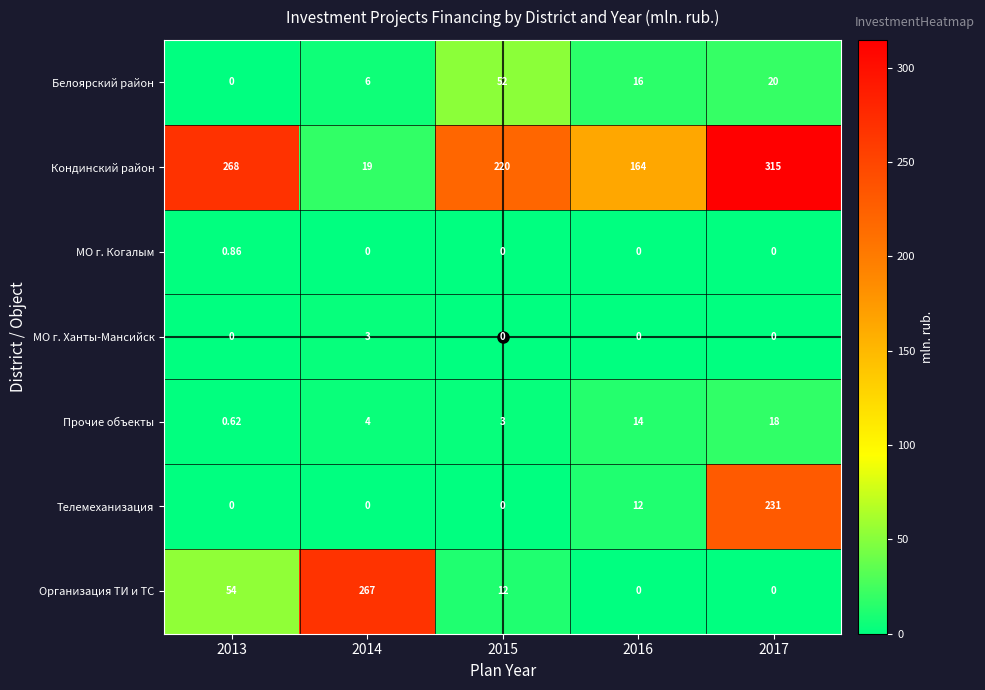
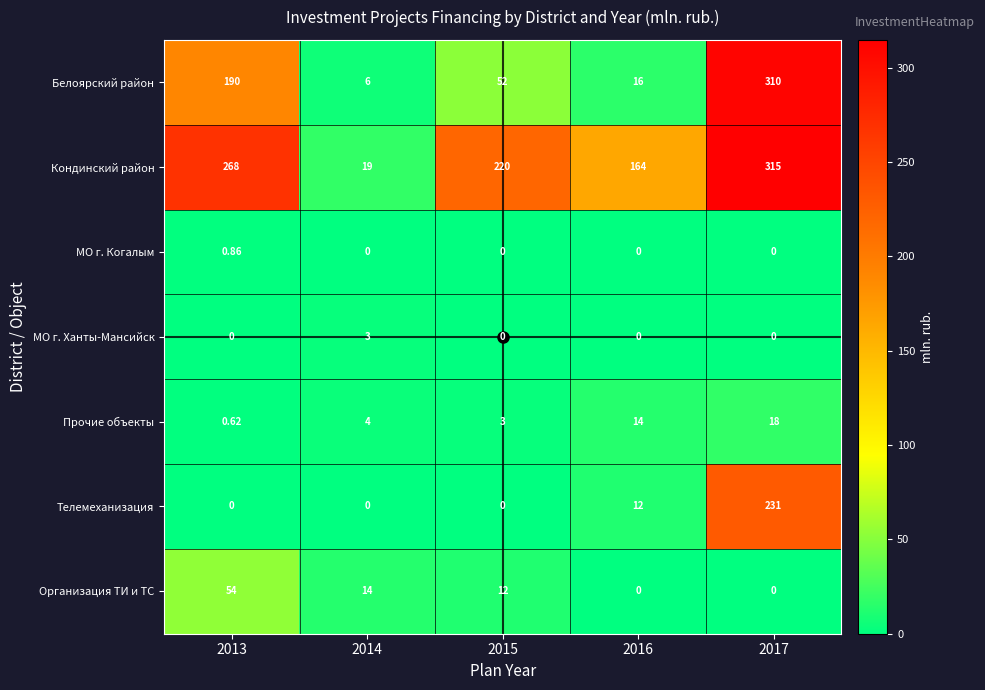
  {
    "Белоярский район": {
-     "2013": 0,
+     "2013": 190,
      "2014": 6,
      "2015": 52,
      "2016": 16,
-     "2017": 20
+     "2017": 310
    },
    "Кондинский район": {
      "2013": 268,
      "2014": 19,
      "2015": 220,
      "2016": 164,
      "2017": 315
    },
    "МО г. Когалым": {
      "2013": 0.86,
      "2014": 0,
      "2015": 0,
      "2016": 0,
      "2017": 0
    },
    "МО г. Ханты-Мансийск": {
      "2013": 0,
      "2014": 3,
      "2016": 0,
      "2017": 0
    },
    "Прочие объекты": {
      "2013": 0.62,
      "2014": 4,
      "2015": 3,
      "2016": 14,
      "2017": 18
    },
    "Телемеханизация": {
      "2013": 0,
      "2014": 0,
      "2015": 0,
      "2016": 12,
      "2017": 231
    },
    "Организация ТИ и ТС": {
      "2013": 54,
-     "2014": 267,
+     "2014": 14,
      "2015": 12,
      "2016": 0,
      "2017": 0
    }
  }
